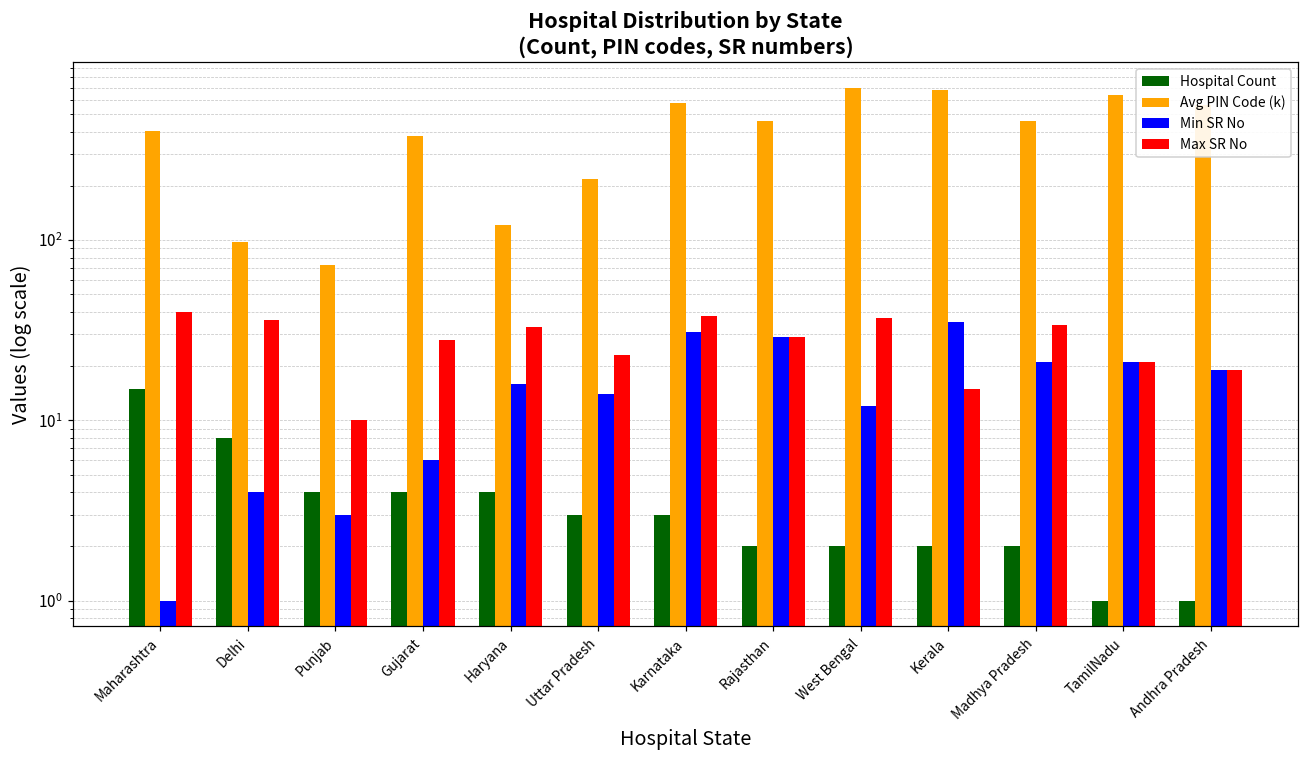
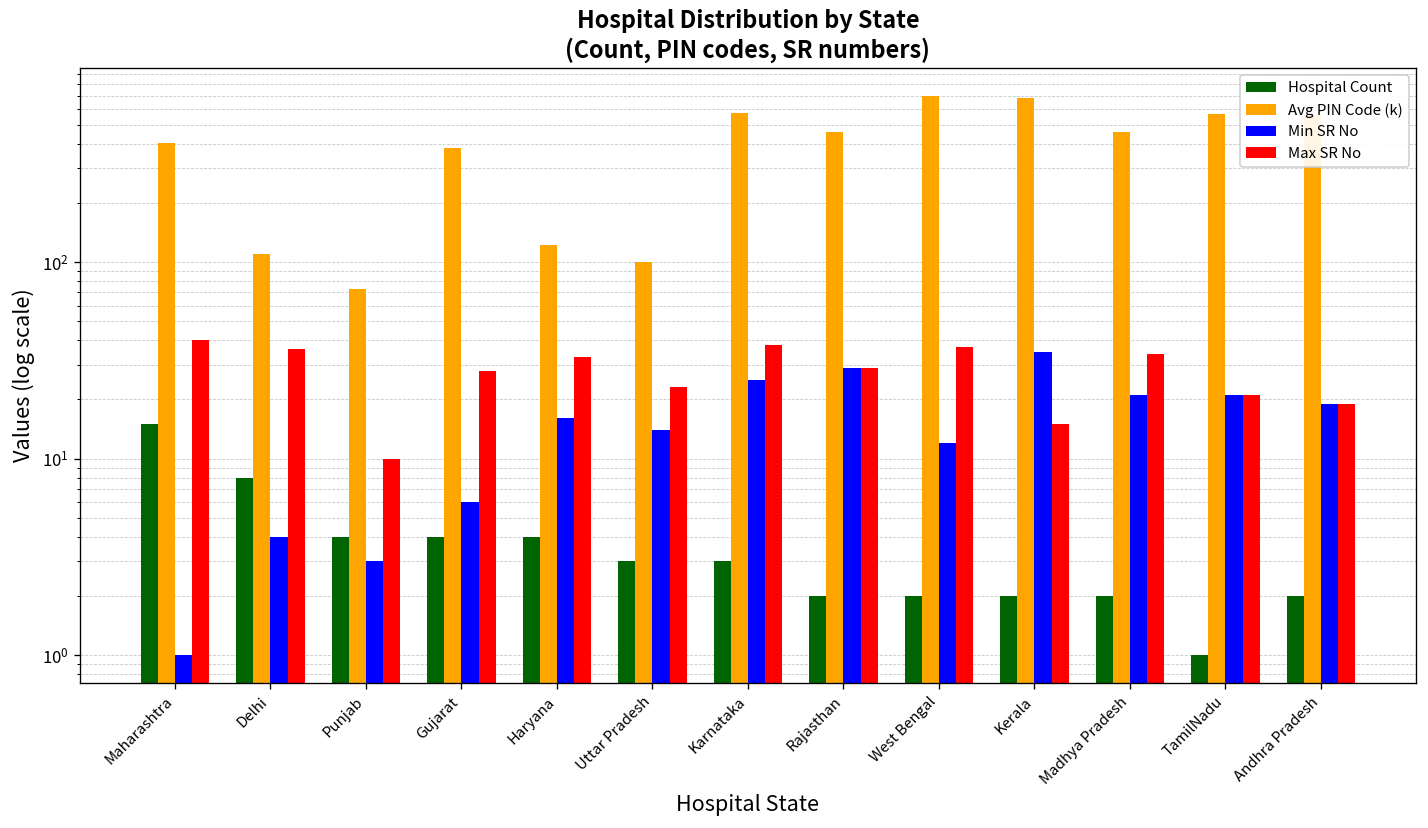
  {
    "Hospital Count": {
      "Maharashtra": 15,
      "Delhi": 8,
      "Punjab": 4,
      "Gujarat": 4,
      "Haryana": 4,
      "Uttar Pradesh": 3,
      "Karnataka": 3,
      "Rajasthan": 2,
      "West Bengal": 2,
      "Kerala": 2,
      "Madhya Pradesh": 2,
      "TamilNadu": 1,
-     "Andhra Pradesh": 1
+     "Andhra Pradesh": 2
    },
    "Avg PIN Code (k)": {
      "Maharashtra": 400,
-     "Delhi": 100,
+     "Delhi": 110,
      "Punjab": 70,
      "Gujarat": 380,
      "Haryana": 120,
-     "Uttar Pradesh": 220,
+     "Uttar Pradesh": 100,
      "Karnataka": 580,
      "Rajasthan": 460,
      "West Bengal": 700,
      "Kerala": 680,
      "Madhya Pradesh": 460,
-     "TamilNadu": 640
+     "TamilNadu": 570
    },
    "Min SR No": {
      "Maharashtra": 1,
      "Delhi": 4,
      "Punjab": 3,
      "Gujarat": 6,
      "Haryana": 16,
      "Uttar Pradesh": 14,
-     "Karnataka": 31,
+     "Karnataka": 25,
      "Rajasthan": 29,
      "West Bengal": 12,
      "Kerala": 35,
      "Madhya Pradesh": 21,
      "TamilNadu": 21,
      "Andhra Pradesh": 19
    },
    "Max SR No": {
      "Maharashtra": 40,
      "Delhi": 36,
      "Punjab": 10,
      "Gujarat": 28,
      "Haryana": 33,
      "Uttar Pradesh": 23,
      "Karnataka": 38,
      "Rajasthan": 29,
      "West Bengal": 37,
      "Kerala": 15,
      "Madhya Pradesh": 34,
      "TamilNadu": 21,
      "Andhra Pradesh": 19
    }
  }
